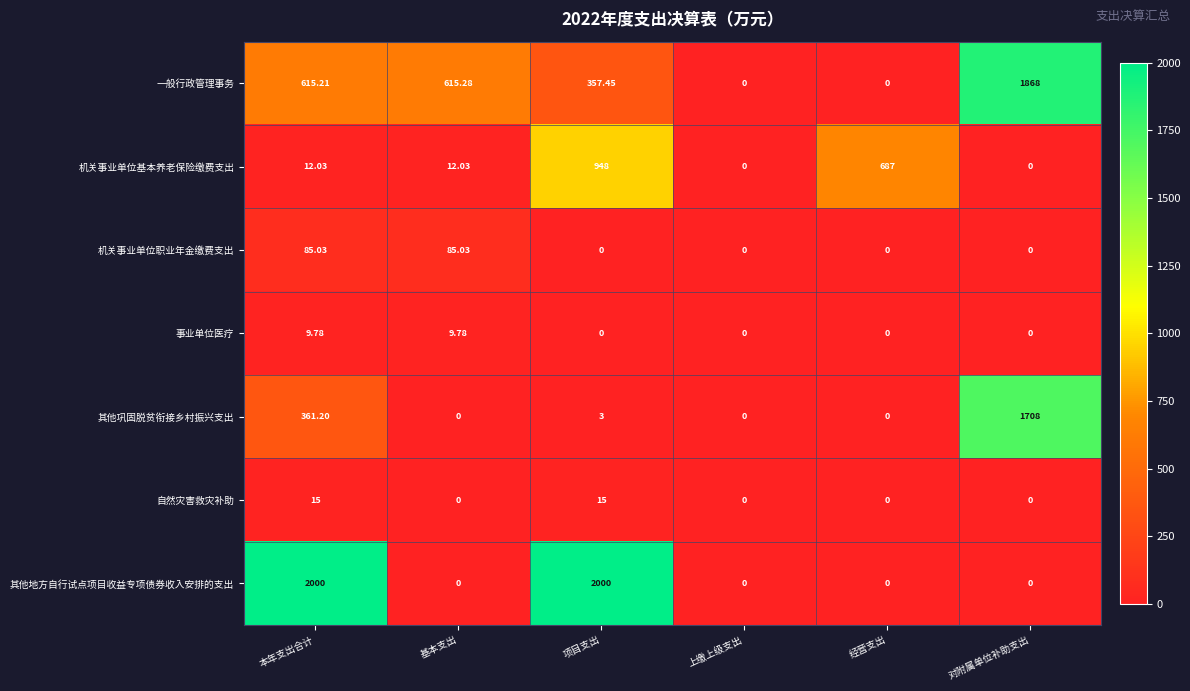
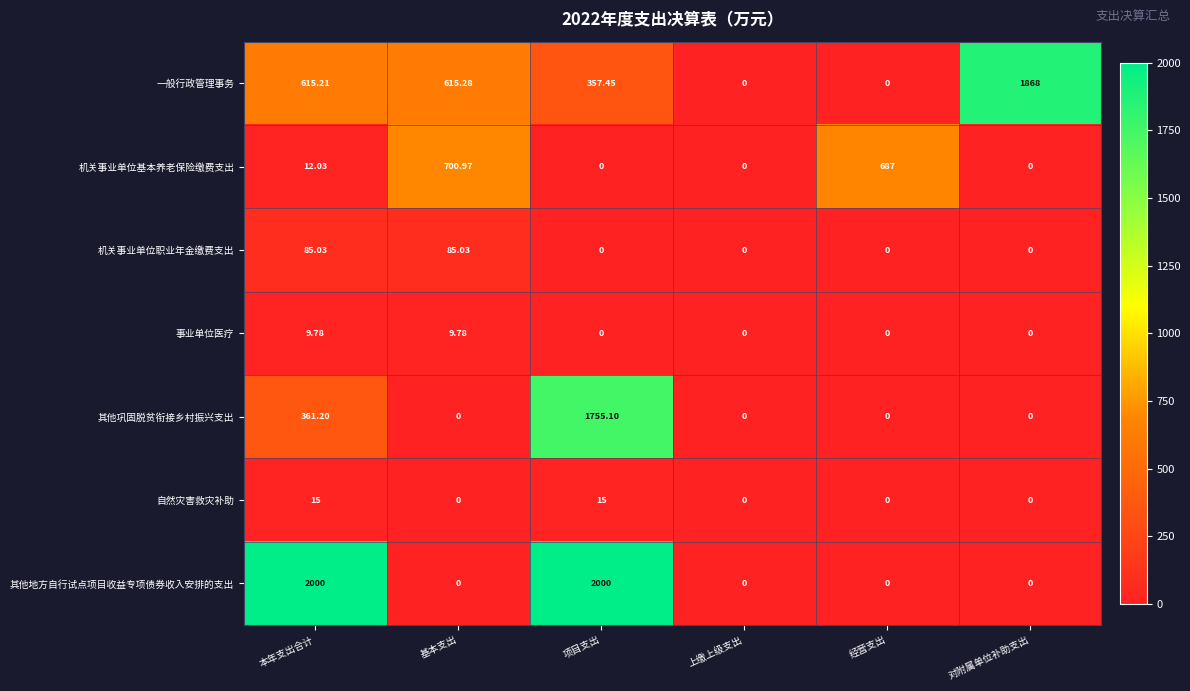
  {
    "一般行政管理事务": {
      "本年支出合计": 615.21,
      "基本支出": 615.28,
      "项目支出": 357.45,
      "上缴上级支出": 0,
      "经营支出": 0,
      "对附属单位补助支出": 1868
    },
    "机关事业单位基本养老保险缴费支出": {
      "本年支出合计": 12.03,
-     "基本支出": 12.03,
-     "项目支出": 948,
+     "基本支出": 700.97,
+     "项目支出": 0,
      "上缴上级支出": 0,
      "经营支出": 687,
      "对附属单位补助支出": 0
    },
    "机关事业单位职业年金缴费支出": {
      "本年支出合计": 85.03,
      "基本支出": 85.03,
      "项目支出": 0,
      "上缴上级支出": 0,
      "经营支出": 0,
      "对附属单位补助支出": 0
    },
    "事业单位医疗": {
      "本年支出合计": 9.78,
      "基本支出": 9.78,
      "项目支出": 0,
      "上缴上级支出": 0,
      "经营支出": 0,
      "对附属单位补助支出": 0
    },
    "其他巩固脱贫衔接乡村振兴支出": {
      "本年支出合计": 361.20,
      "基本支出": 0,
-     "项目支出": 3,
+     "项目支出": 1755.10,
      "上缴上级支出": 0,
      "经营支出": 0,
-     "对附属单位补助支出": 1708
+     "对附属单位补助支出": 0
    },
    "自然灾害救灾补助": {
      "本年支出合计": 15,
      "基本支出": 0,
      "项目支出": 15,
      "上缴上级支出": 0,
      "经营支出": 0,
      "对附属单位补助支出": 0
    },
    "其他地方自行试点项目收益专项债券收入安排的支出": {
      "本年支出合计": 2000,
      "基本支出": 0,
      "项目支出": 2000,
      "上缴上级支出": 0,
      "经营支出": 0,
      "对附属单位补助支出": 0
    }
  }
